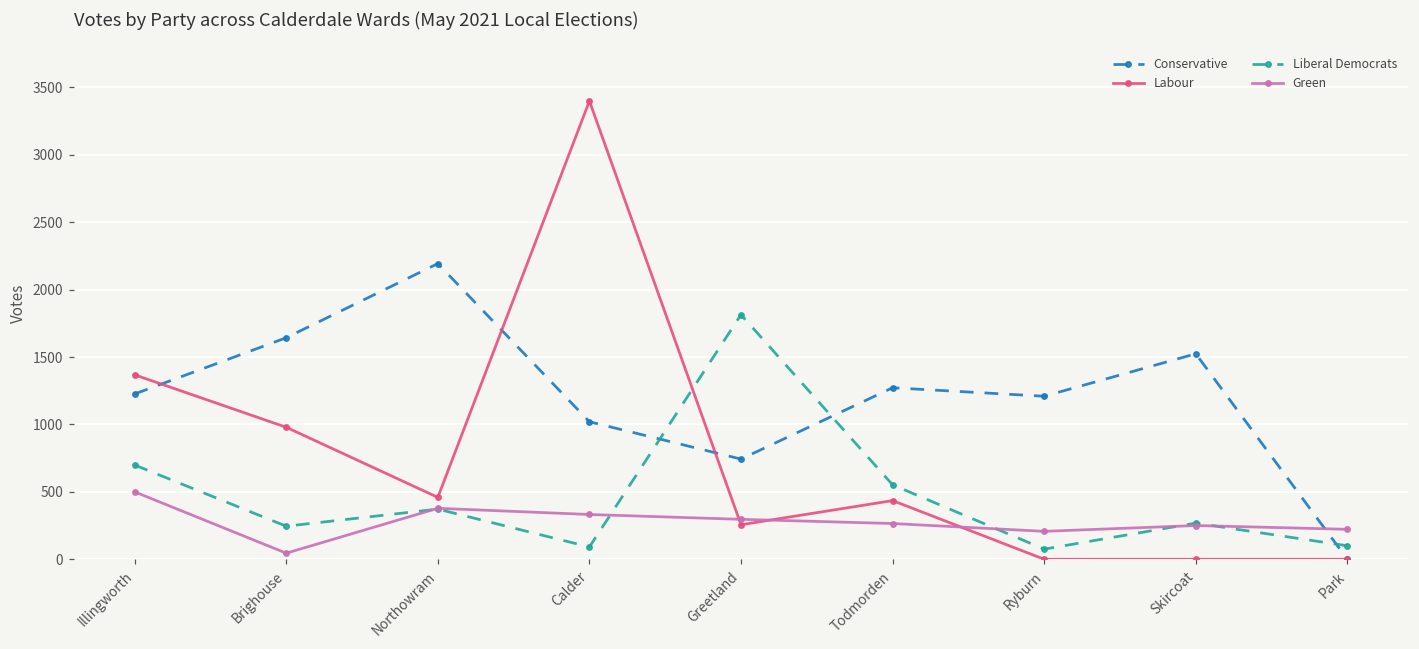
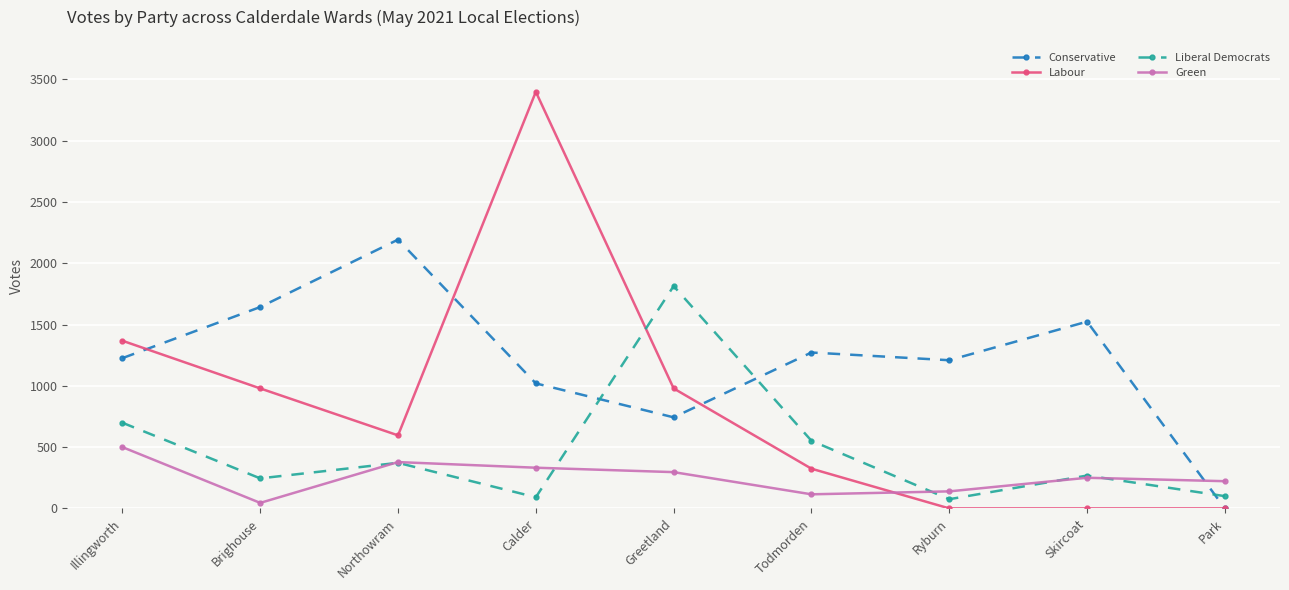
  {
    "Labour": {
      "Illingworth": 1370,
      "Brighouse": 980,
-     "Northowram": 460,
+     "Northowram": 600,
      "Calder": 3400,
-     "Greetland": 260,
-     "Todmorden": 440,
+     "Greetland": 980,
+     "Todmorden": 320,
      "Ryburn": 0,
      "Skircoat": 0
    },
    "Green": {
      "Illingworth": 500,
      "Brighouse": 50,
      "Calder": 330,
      "Greetland": 300,
-     "Todmorden": 270,
-     "Ryburn": 210,
+     "Todmorden": 120,
+     "Ryburn": 140,
      "Park": 220
    }
  }
